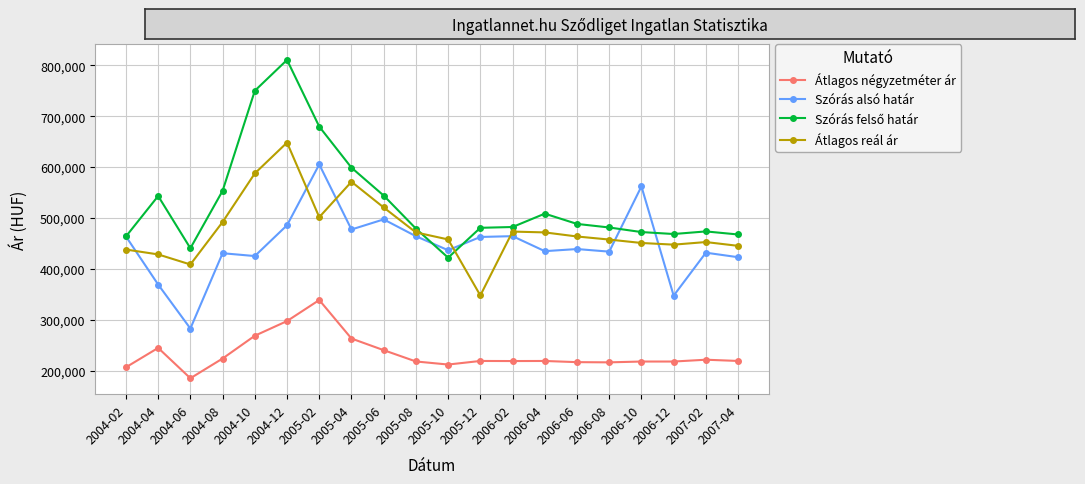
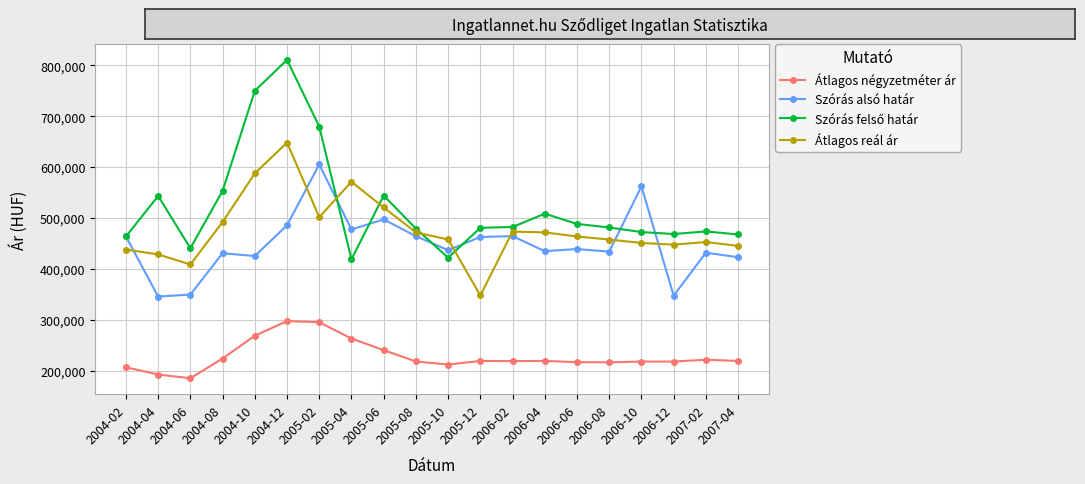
  {
    "Átlagos négyzetméter ár": {
      "2004-02": "210,000",
-     "2004-04": "240,000",
+     "2004-04": "190,000",
      "2004-06": "180,000",
      "2004-08": "220,000",
      "2004-10": "270,000",
      "2004-12": "300,000",
-     "2005-02": "340,000",
+     "2005-02": "300,000",
      "2005-04": "260,000",
      "2005-06": "240,000",
      "2005-08": "220,000",
      "2005-10": "210,000",
      "2005-12": "220,000",
      "2006-02": "220,000",
      "2006-04": "220,000",
      "2006-06": "220,000",
      "2006-08": "220,000",
      "2006-10": "220,000",
      "2006-12": "220,000",
      "2007-02": "220,000",
      "2007-04": "220,000"
    },
    "Szórás alsó határ": {
-     "2004-04": "370,000",
-     "2004-06": "280,000",
+     "2004-04": "350,000",
+     "2004-06": "350,000",
      "2004-08": "430,000",
      "2004-10": "430,000",
      "2004-12": "490,000",
      "2005-02": "610,000",
      "2005-04": "480,000",
      "2005-06": "500,000",
      "2005-08": "460,000",
      "2005-10": "440,000",
      "2005-12": "460,000",
      "2006-02": "460,000",
      "2006-04": "430,000",
      "2006-06": "440,000",
      "2006-08": "430,000",
      "2006-10": "560,000",
      "2006-12": "350,000",
      "2007-02": "430,000",
      "2007-04": "420,000"
    },
    "Szórás felső határ": {
      "2004-04": "540,000",
      "2004-06": "440,000",
      "2004-08": "550,000",
      "2004-10": "750,000",
      "2004-12": "810,000",
      "2005-02": "680,000",
-     "2005-04": "600,000",
+     "2005-04": "420,000",
      "2005-06": "540,000",
      "2005-08": "480,000",
      "2005-10": "420,000",
      "2005-12": "480,000",
      "2006-02": "480,000",
      "2006-04": "510,000",
      "2006-06": "490,000",
      "2006-08": "480,000",
      "2006-10": "470,000",
      "2006-12": "470,000",
      "2007-02": "470,000",
      "2007-04": "470,000"
    },
    "Átlagos reál ár": {
      "2004-02": "440,000",
      "2004-04": "430,000",
      "2004-06": "410,000",
      "2004-08": "490,000",
      "2004-10": "590,000",
      "2004-12": "650,000",
      "2005-02": "500,000",
      "2005-04": "570,000",
      "2005-06": "520,000",
      "2005-08": "470,000",
      "2005-10": "460,000",
      "2005-12": "350,000",
      "2006-02": "470,000",
      "2006-04": "470,000",
      "2006-06": "460,000",
      "2006-08": "460,000",
      "2006-10": "450,000",
      "2006-12": "450,000",
      "2007-02": "450,000",
      "2007-04": "450,000"
    }
  }
